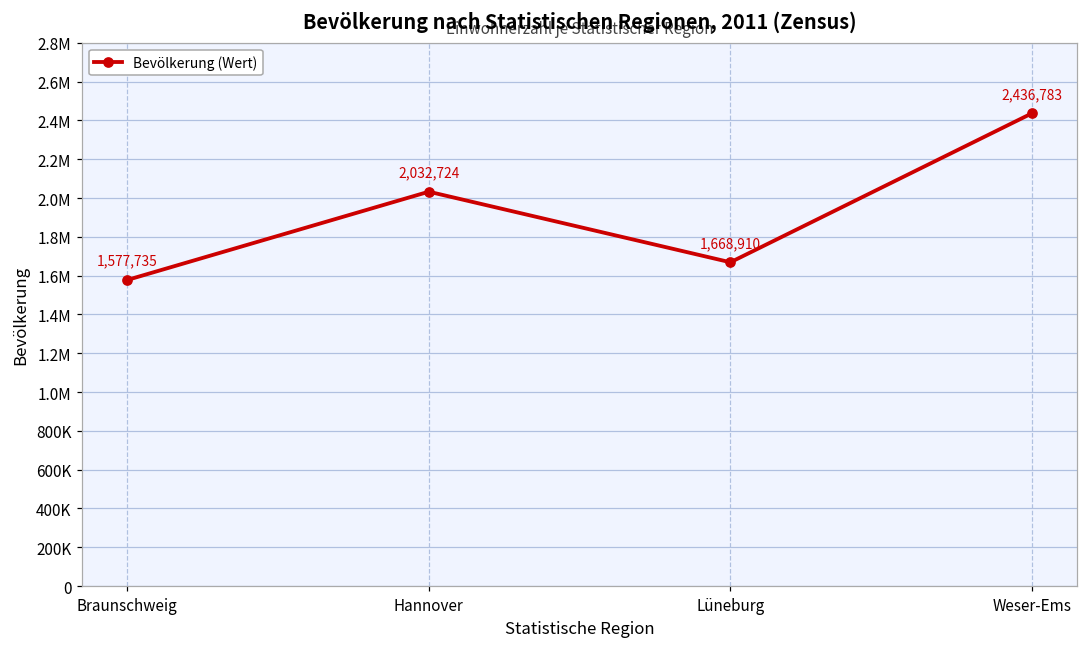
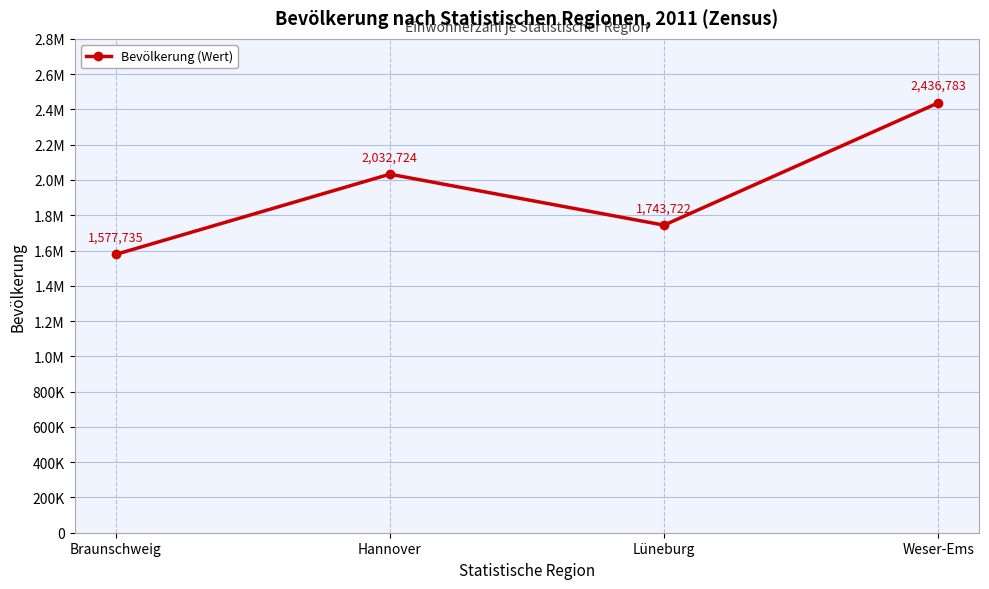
  {
    "Braunschweig": "1,577,735",
    "Hannover": "2,032,724",
-   "Lüneburg": "1,668,910",
+   "Lüneburg": "1,743,722",
    "Weser-Ems": "2,436,783"
  }
